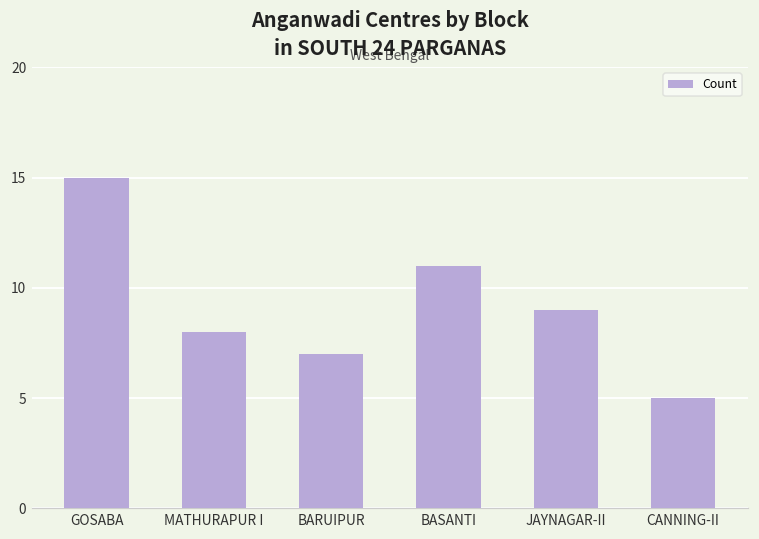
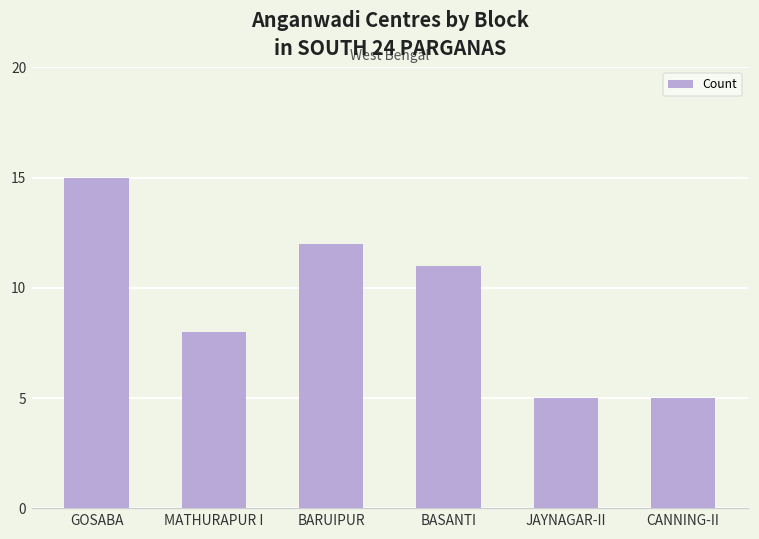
  {
    "GOSABA": 15,
    "MATHURAPUR I": 8,
-   "BARUIPUR": 7,
+   "BARUIPUR": 12,
    "BASANTI": 11,
-   "JAYNAGAR-II": 9,
+   "JAYNAGAR-II": 5,
    "CANNING-II": 5
  }
